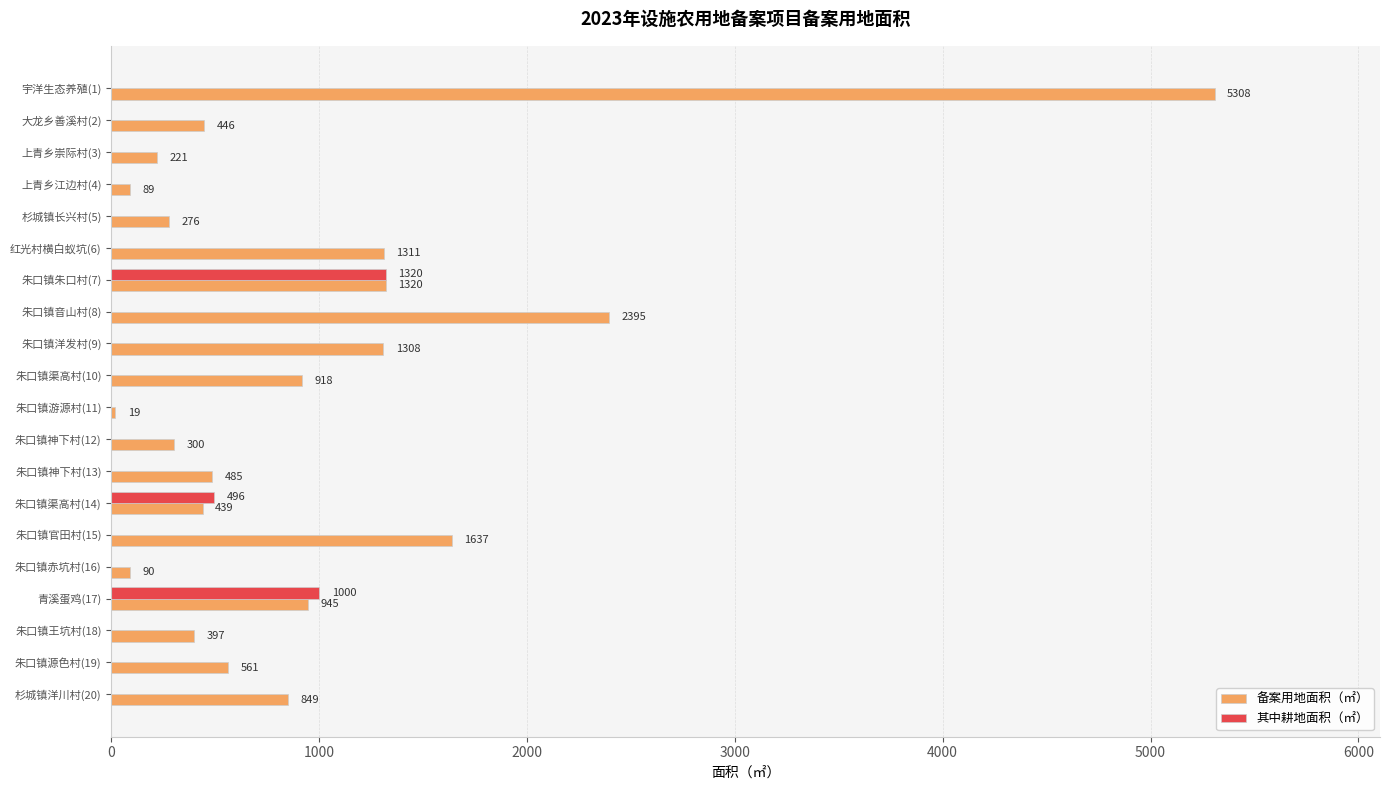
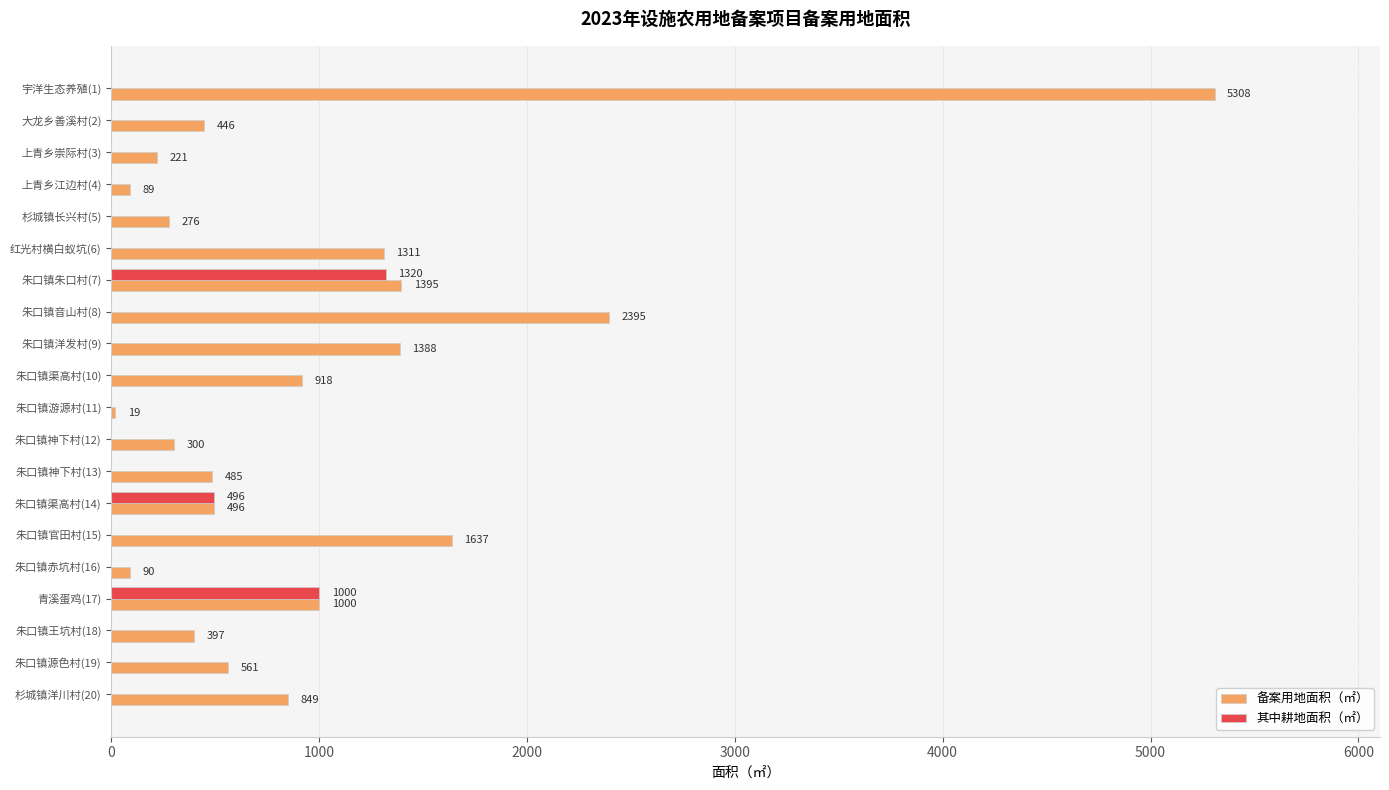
  {
    "备案用地面积（㎡）": {
      "宇洋生态养殖(1)": 5308,
      "大龙乡善溪村(2)": 446,
      "上青乡崇际村(3)": 221,
      "上青乡江边村(4)": 89,
      "杉城镇长兴村(5)": 276,
      "红光村横白蚁坑(6)": 1311,
-     "朱口镇朱口村(7)": 1320,
+     "朱口镇朱口村(7)": 1395,
      "朱口镇音山村(8)": 2395,
-     "朱口镇洋发村(9)": 1308,
+     "朱口镇洋发村(9)": 1388,
      "朱口镇渠高村(10)": 918,
      "朱口镇游源村(11)": 19,
      "朱口镇神下村(12)": 300,
      "朱口镇神下村(13)": 485,
-     "朱口镇渠高村(14)": 439,
+     "朱口镇渠高村(14)": 496,
      "朱口镇官田村(15)": 1637,
      "朱口镇赤坑村(16)": 90,
-     "青溪蛋鸡(17)": 945,
+     "青溪蛋鸡(17)": 1000,
      "朱口镇王坑村(18)": 397,
      "朱口镇源色村(19)": 561,
      "杉城镇洋川村(20)": 849
    },
    "其中耕地面积（㎡）": {
      "朱口镇朱口村(7)": 1320,
      "朱口镇渠高村(14)": 496,
      "青溪蛋鸡(17)": 1000
    }
  }
